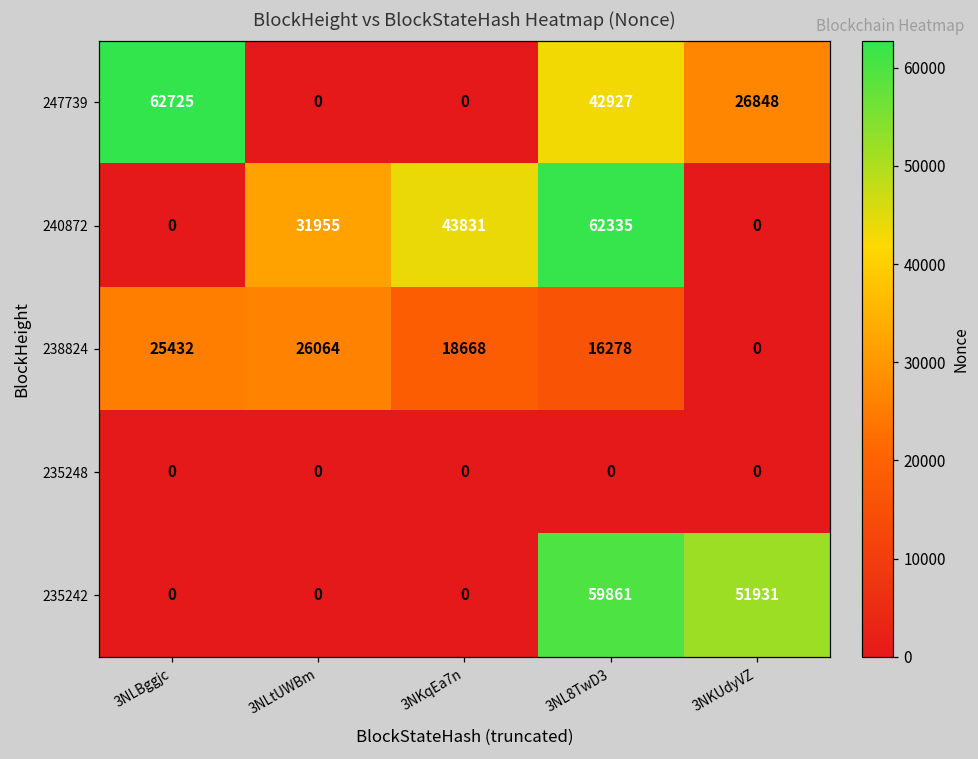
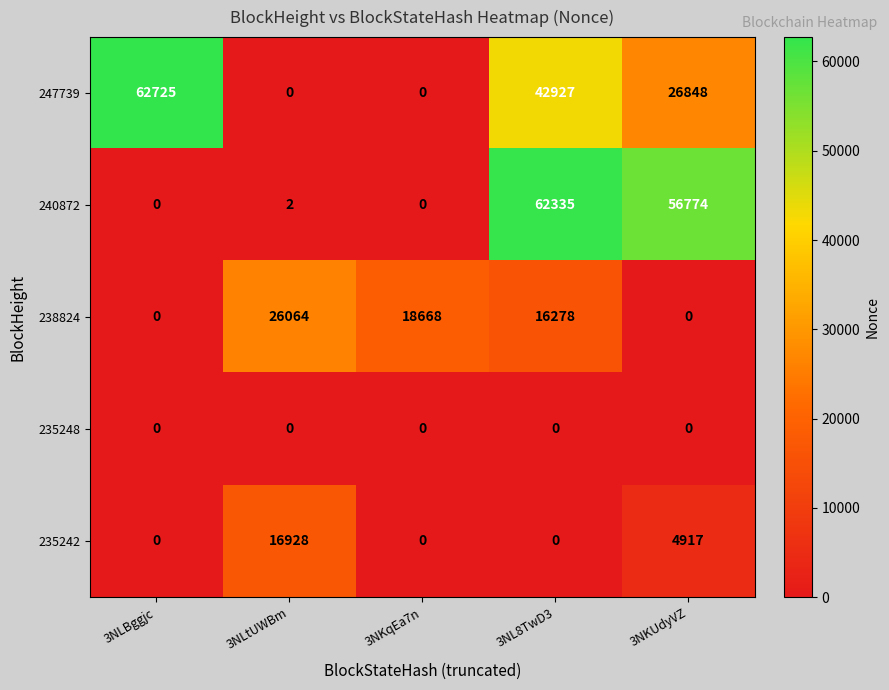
  {
    "247739": {
      "3NLBggjc": 62725,
      "3NLtUWBm": 0,
      "3NKqEa7n": 0,
      "3NL8TwD3": 42927,
      "3NKUdyVZ": 26848
    },
    "240872": {
      "3NLBggjc": 0,
-     "3NLtUWBm": 31955,
-     "3NKqEa7n": 43831,
+     "3NLtUWBm": 2,
+     "3NKqEa7n": 0,
      "3NL8TwD3": 62335,
-     "3NKUdyVZ": 0
+     "3NKUdyVZ": 56774
    },
    "238824": {
-     "3NLBggjc": 25432,
+     "3NLBggjc": 0,
      "3NLtUWBm": 26064,
      "3NKqEa7n": 18668,
      "3NL8TwD3": 16278,
      "3NKUdyVZ": 0
    },
    "235248": {
      "3NLBggjc": 0,
      "3NLtUWBm": 0,
      "3NKqEa7n": 0,
      "3NL8TwD3": 0,
      "3NKUdyVZ": 0
    },
    "235242": {
      "3NLBggjc": 0,
-     "3NLtUWBm": 0,
+     "3NLtUWBm": 16928,
      "3NKqEa7n": 0,
-     "3NL8TwD3": 59861,
-     "3NKUdyVZ": 51931
+     "3NL8TwD3": 0,
+     "3NKUdyVZ": 4917
    }
  }
